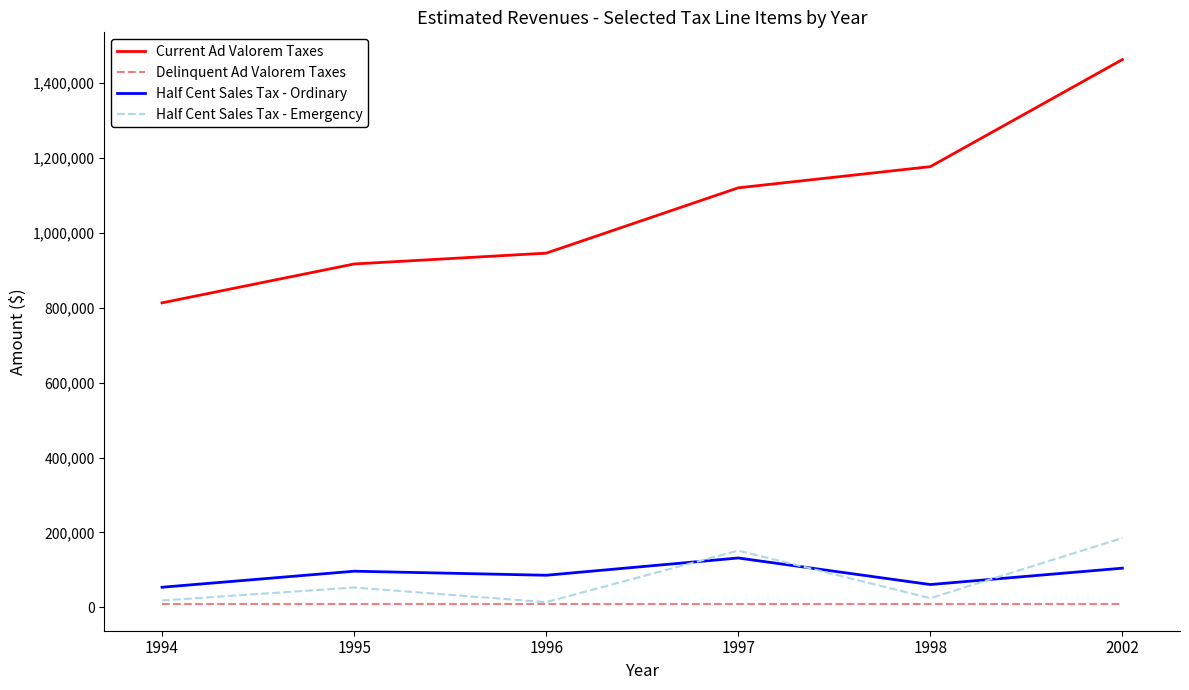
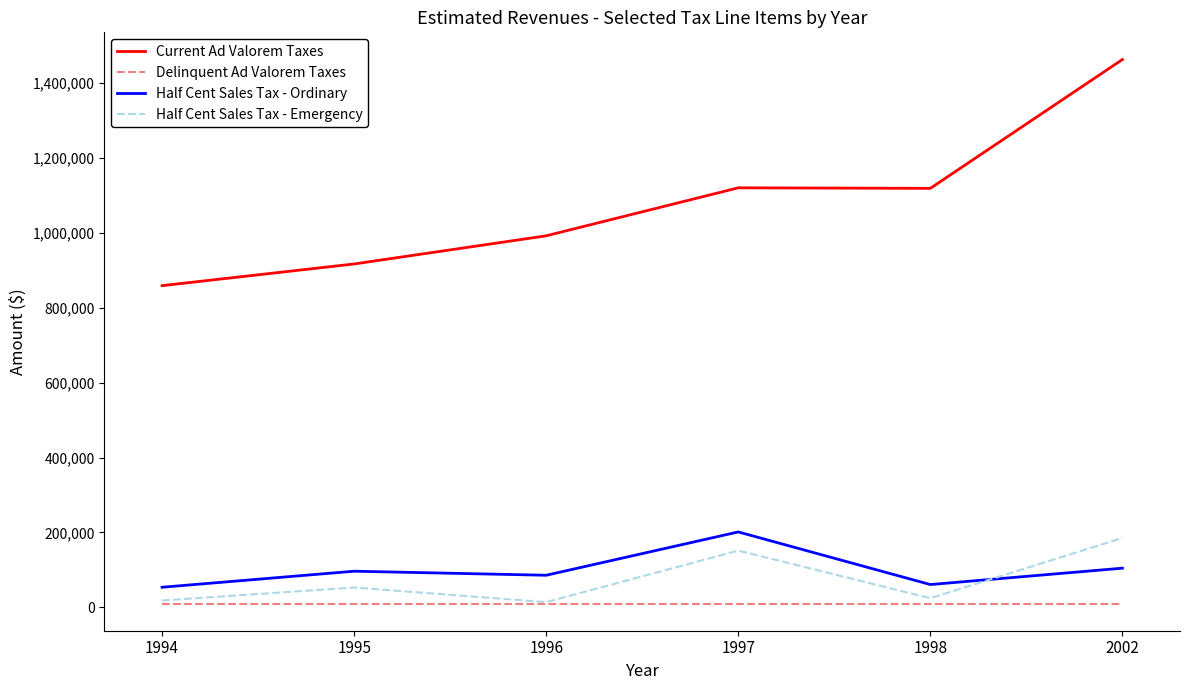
  {
    "Current Ad Valorem Taxes": {
-     "1994": "810,000",
+     "1994": "860,000",
      "1995": "920,000",
-     "1996": "950,000",
+     "1996": "990,000",
      "1997": "1,120,000",
-     "1998": "1,180,000",
+     "1998": "1,120,000",
      "2002": "1,460,000"
    },
    "Delinquent Ad Valorem Taxes": {
      "1994": "10,000",
      "1995": "10,000",
      "1997": "10,000",
      "1998": "10,000",
      "2002": "10,000"
    },
    "Half Cent Sales Tax - Ordinary": {
      "1994": "50,000",
      "1995": "100,000",
      "1996": "90,000",
-     "1997": "130,000",
+     "1997": "200,000",
      "1998": "60,000",
      "2002": "100,000"
    },
    "Half Cent Sales Tax - Emergency": {
      "1994": "20,000",
      "1995": "50,000",
      "1997": "150,000",
      "1998": "20,000",
      "2002": "190,000"
    }
  }
